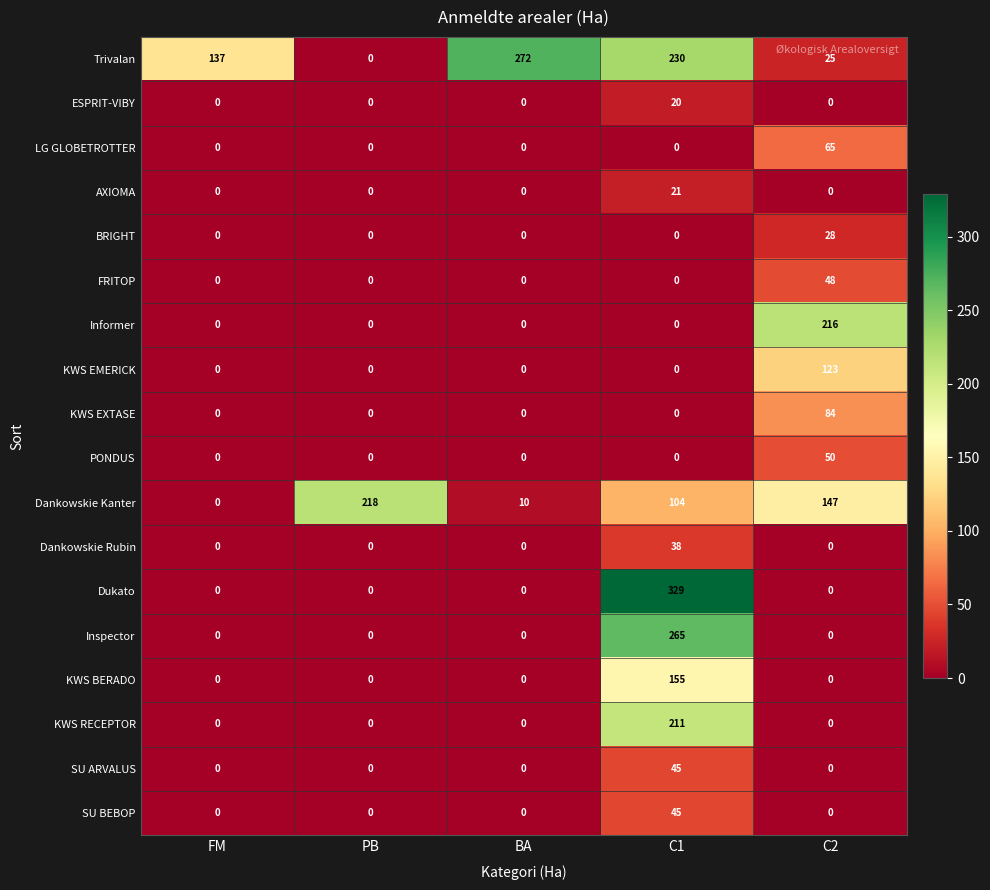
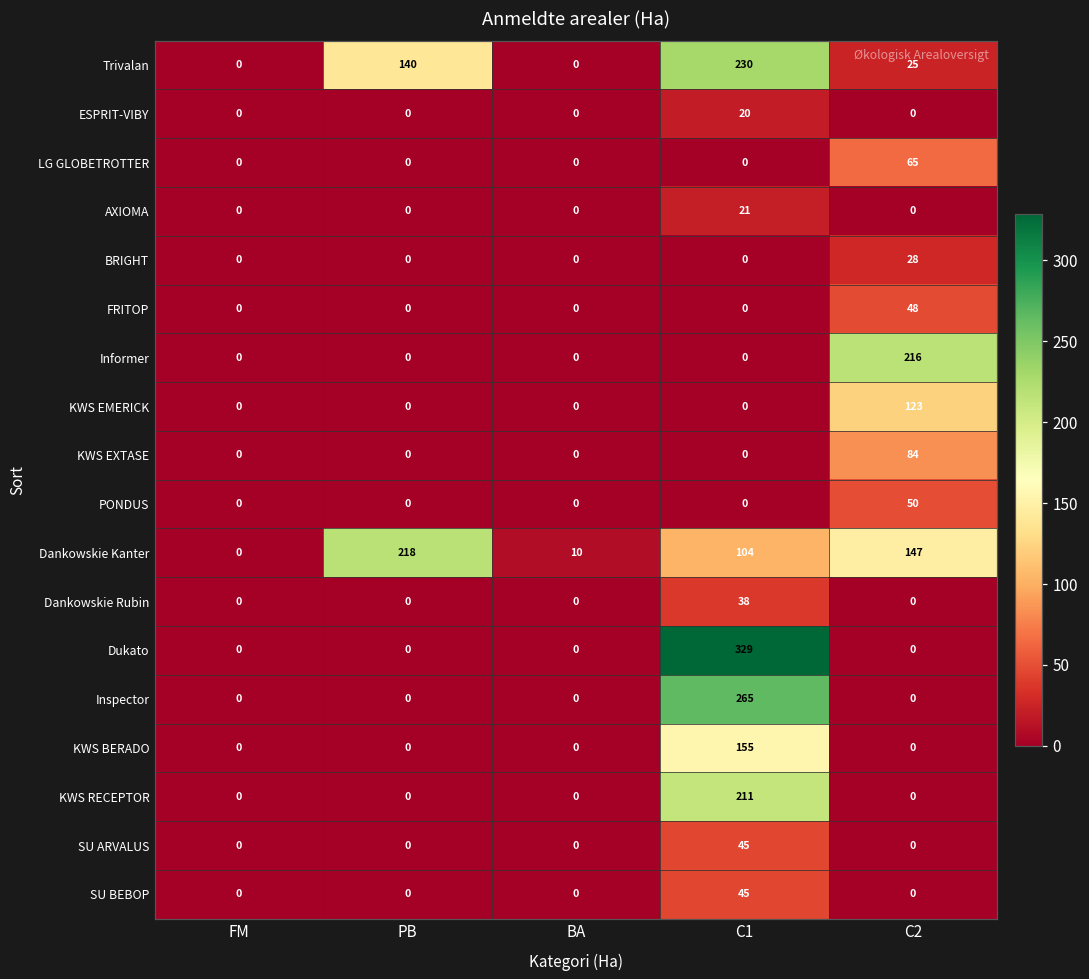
  {
    "Trivalan": {
-     "FM": 137,
-     "PB": 0,
-     "BA": 272,
+     "FM": 0,
+     "PB": 140,
+     "BA": 0,
      "C1": 230
    },
    "ESPRIT-VIBY": {
      "FM": 0,
      "PB": 0,
      "BA": 0,
      "C1": 20,
      "C2": 0
    },
    "LG GLOBETROTTER": {
      "FM": 0,
      "PB": 0,
      "BA": 0,
      "C1": 0,
      "C2": 65
    },
    "AXIOMA": {
      "FM": 0,
      "PB": 0,
      "BA": 0,
      "C1": 21,
      "C2": 0
    },
    "BRIGHT": {
      "FM": 0,
      "PB": 0,
      "BA": 0,
      "C1": 0,
      "C2": 28
    },
    "FRITOP": {
      "FM": 0,
      "PB": 0,
      "BA": 0,
      "C1": 0,
      "C2": 48
    },
    "Informer": {
      "FM": 0,
      "PB": 0,
      "BA": 0,
      "C1": 0,
      "C2": 216
    },
    "KWS EMERICK": {
      "FM": 0,
      "PB": 0,
      "BA": 0,
      "C1": 0,
      "C2": 123
    },
    "KWS EXTASE": {
      "FM": 0,
      "PB": 0,
      "BA": 0,
      "C1": 0,
      "C2": 84
    },
    "PONDUS": {
      "FM": 0,
      "PB": 0,
      "BA": 0,
      "C1": 0,
      "C2": 50
    },
    "Dankowskie Kanter": {
      "FM": 0,
      "PB": 218,
      "BA": 10,
      "C1": 104,
      "C2": 147
    },
    "Dankowskie Rubin": {
      "FM": 0,
      "PB": 0,
      "BA": 0,
      "C1": 38,
      "C2": 0
    },
    "Dukato": {
      "FM": 0,
      "PB": 0,
      "BA": 0,
      "C1": 329,
      "C2": 0
    },
    "Inspector": {
      "FM": 0,
      "PB": 0,
      "BA": 0,
      "C1": 265,
      "C2": 0
    },
    "KWS BERADO": {
      "FM": 0,
      "PB": 0,
      "BA": 0,
      "C1": 155,
      "C2": 0
    },
    "KWS RECEPTOR": {
      "FM": 0,
      "PB": 0,
      "BA": 0,
      "C1": 211,
      "C2": 0
    },
    "SU ARVALUS": {
      "FM": 0,
      "PB": 0,
      "BA": 0,
      "C1": 45,
      "C2": 0
    },
    "SU BEBOP": {
      "FM": 0,
      "PB": 0,
      "BA": 0,
      "C1": 45,
      "C2": 0
    }
  }
